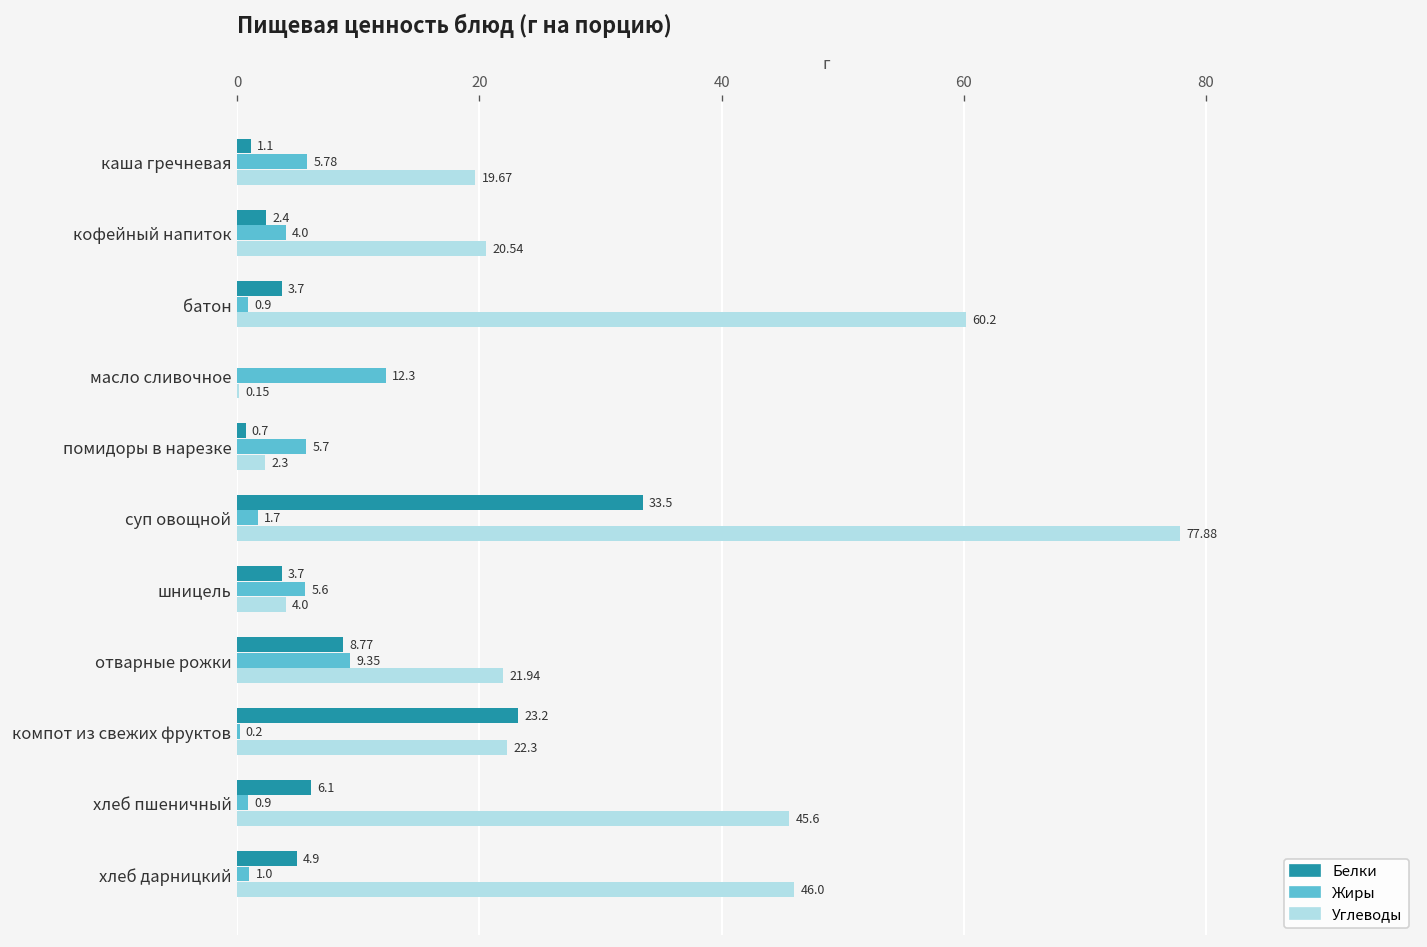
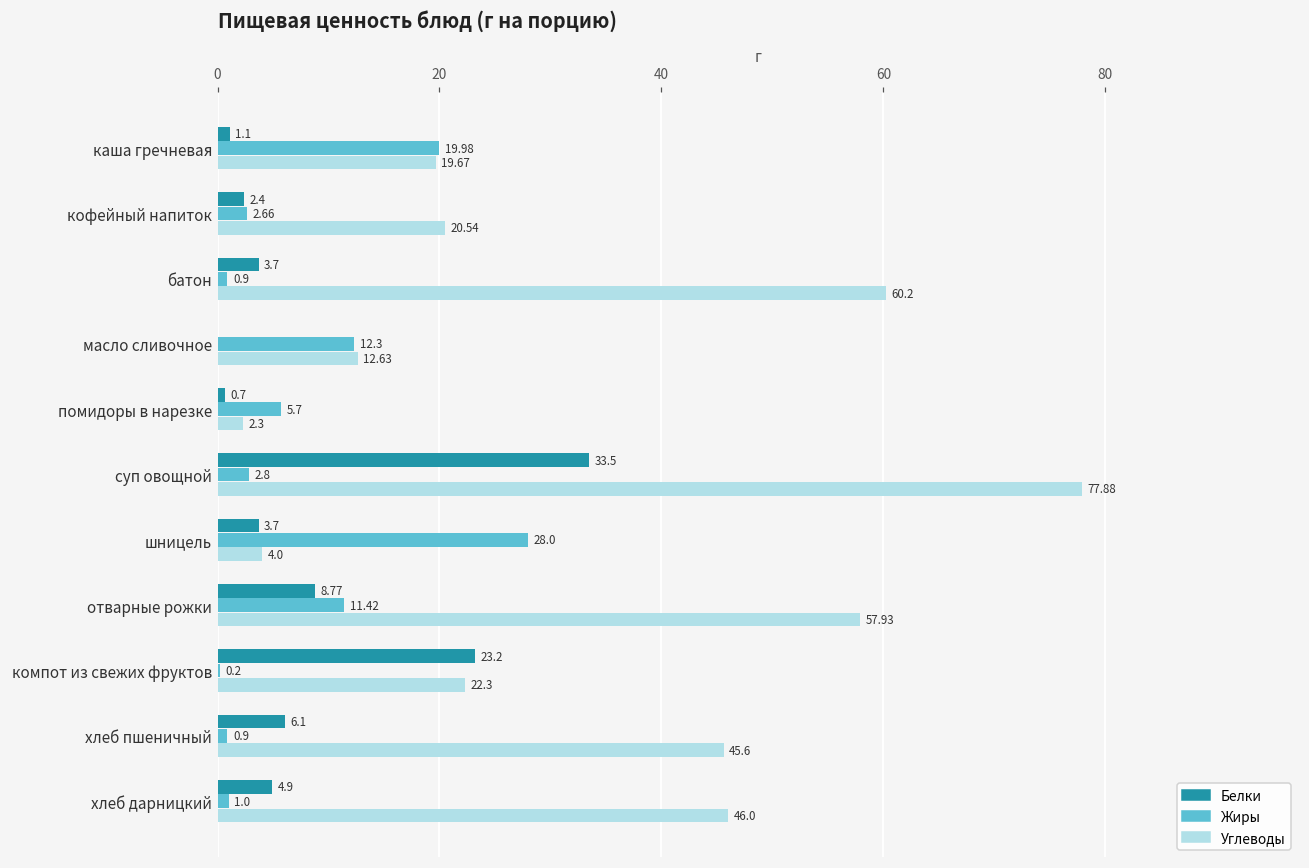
  {
    "Белки": {
      "каша гречневая": 1.1,
      "кофейный напиток": 2.4,
      "батон": 3.7,
      "помидоры в нарезке": 0.7,
      "суп овощной": 33.5,
      "шницель": 3.7,
      "отварные рожки": 8.77,
      "компот из свежих фруктов": 23.2,
      "хлеб пшеничный": 6.1,
      "хлеб дарницкий": 4.9
    },
    "Жиры": {
-     "каша гречневая": 5.78,
-     "кофейный напиток": 4.0,
+     "каша гречневая": 19.98,
+     "кофейный напиток": 2.66,
      "батон": 0.9,
      "масло сливочное": 12.3,
      "помидоры в нарезке": 5.7,
-     "суп овощной": 1.7,
-     "шницель": 5.6,
-     "отварные рожки": 9.35,
+     "суп овощной": 2.8,
+     "шницель": 28.0,
+     "отварные рожки": 11.42,
      "компот из свежих фруктов": 0.2,
      "хлеб пшеничный": 0.9,
      "хлеб дарницкий": 1.0
    },
    "Углеводы": {
      "каша гречневая": 19.67,
      "кофейный напиток": 20.54,
      "батон": 60.2,
-     "масло сливочное": 0.15,
+     "масло сливочное": 12.63,
      "помидоры в нарезке": 2.3,
      "суп овощной": 77.88,
      "шницель": 4.0,
-     "отварные рожки": 21.94,
+     "отварные рожки": 57.93,
      "компот из свежих фруктов": 22.3,
      "хлеб пшеничный": 45.6,
      "хлеб дарницкий": 46.0
    }
  }
